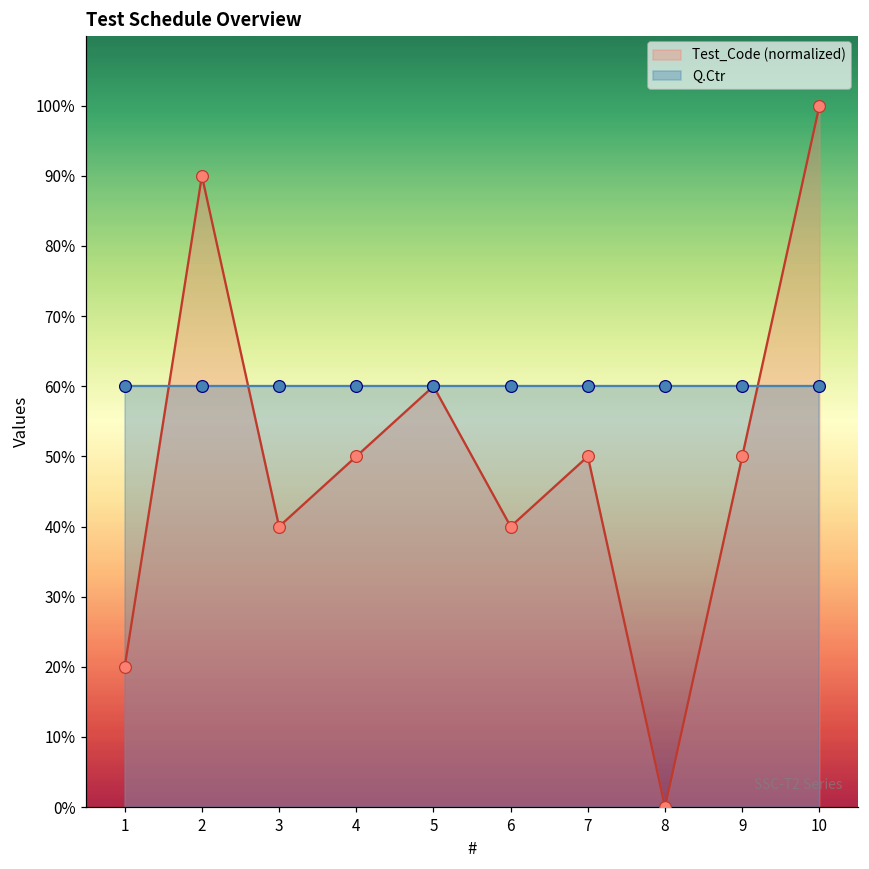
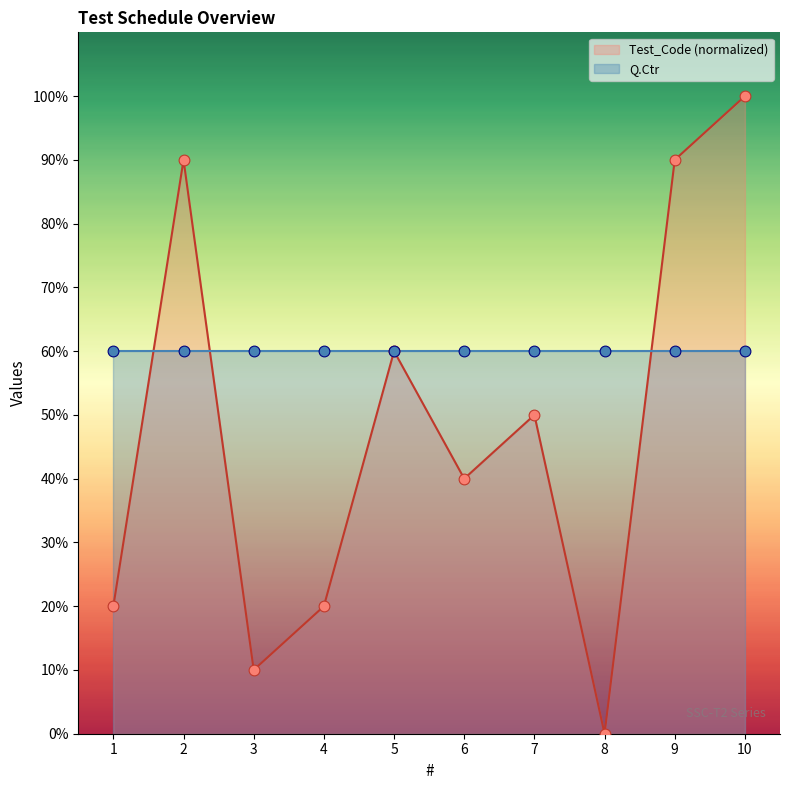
  {
    "Test_Code (normalized)": {
      "1": "20%",
      "2": "90%",
-     "3": "40%",
-     "4": "50%",
+     "3": "10%",
+     "4": "20%",
      "6": "40%",
      "7": "50%",
      "8": "0%",
-     "9": "50%",
+     "9": "90%",
      "10": "100%"
    },
    "Q.Ctr": {
      "1": "60%",
      "2": "60%",
      "3": "60%",
      "4": "60%",
      "6": "60%",
      "7": "60%",
      "8": "60%",
      "9": "60%",
      "10": "60%"
    }
  }
